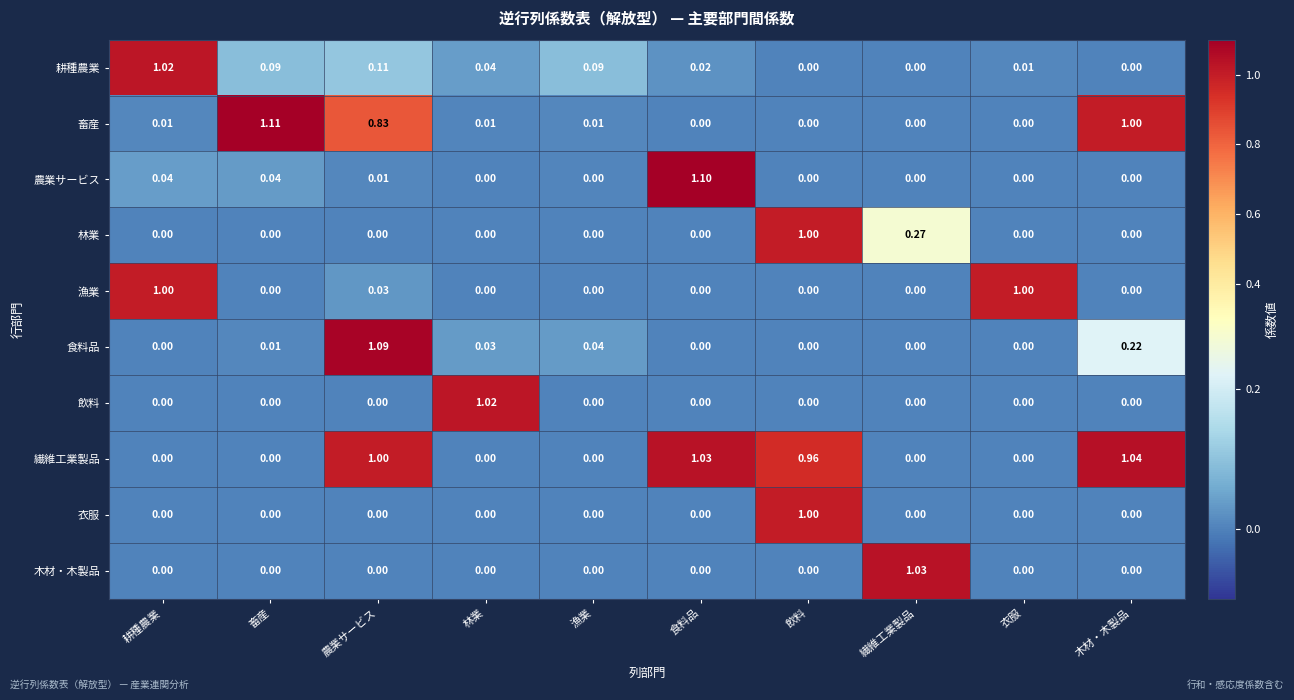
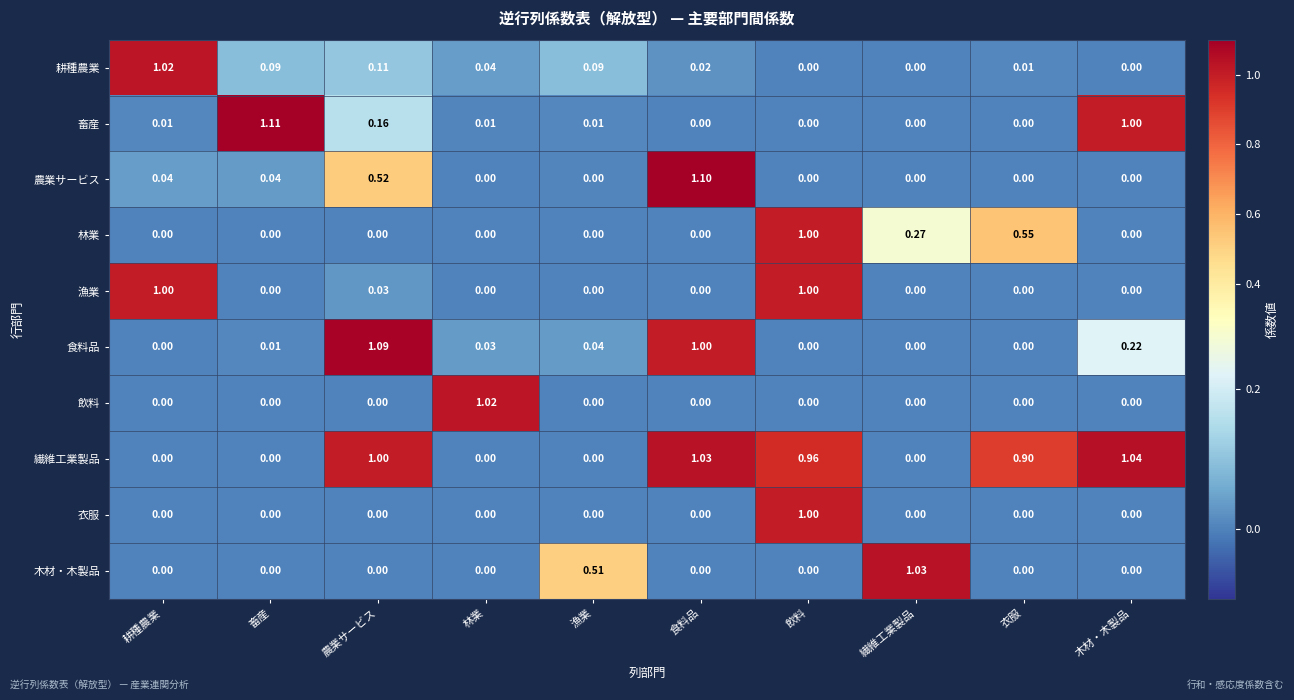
  {
    "耕種農業": {
      "耕種農業": 1.02,
      "畜産": 0.09,
      "農業サービス": 0.11,
      "林業": 0.04,
      "漁業": 0.09,
      "食料品": 0.02,
      "飲料": 0.00,
      "繊維工業製品": 0.00,
      "衣服": 0.01,
      "木材・木製品": 0.00
    },
    "畜産": {
      "耕種農業": 0.01,
      "畜産": 1.11,
-     "農業サービス": 0.83,
+     "農業サービス": 0.16,
      "林業": 0.01,
      "漁業": 0.01,
      "食料品": 0.00,
      "飲料": 0.00,
      "繊維工業製品": 0.00,
      "衣服": 0.00,
      "木材・木製品": 1.00
    },
    "農業サービス": {
      "耕種農業": 0.04,
      "畜産": 0.04,
-     "農業サービス": 0.01,
+     "農業サービス": 0.52,
      "林業": 0.00,
      "漁業": 0.00,
      "食料品": 1.10,
      "飲料": 0.00,
      "繊維工業製品": 0.00,
      "衣服": 0.00,
      "木材・木製品": 0.00
    },
    "林業": {
      "耕種農業": 0.00,
      "畜産": 0.00,
      "農業サービス": 0.00,
      "林業": 0.00,
      "漁業": 0.00,
      "食料品": 0.00,
      "飲料": 1.00,
      "繊維工業製品": 0.27,
-     "衣服": 0.00,
+     "衣服": 0.55,
      "木材・木製品": 0.00
    },
    "漁業": {
      "耕種農業": 1.00,
      "畜産": 0.00,
      "農業サービス": 0.03,
      "林業": 0.00,
      "漁業": 0.00,
      "食料品": 0.00,
-     "飲料": 0.00,
+     "飲料": 1.00,
      "繊維工業製品": 0.00,
-     "衣服": 1.00,
+     "衣服": 0.00,
      "木材・木製品": 0.00
    },
    "食料品": {
      "耕種農業": 0.00,
      "畜産": 0.01,
      "農業サービス": 1.09,
      "林業": 0.03,
      "漁業": 0.04,
-     "食料品": 0.00,
+     "食料品": 1.00,
      "飲料": 0.00,
      "繊維工業製品": 0.00,
      "衣服": 0.00,
      "木材・木製品": 0.22
    },
    "飲料": {
      "耕種農業": 0.00,
      "畜産": 0.00,
      "農業サービス": 0.00,
      "林業": 1.02,
      "漁業": 0.00,
      "食料品": 0.00,
      "飲料": 0.00,
      "繊維工業製品": 0.00,
      "衣服": 0.00,
      "木材・木製品": 0.00
    },
    "繊維工業製品": {
      "耕種農業": 0.00,
      "畜産": 0.00,
      "農業サービス": 1.00,
      "林業": 0.00,
      "漁業": 0.00,
      "食料品": 1.03,
      "飲料": 0.96,
      "繊維工業製品": 0.00,
-     "衣服": 0.00,
+     "衣服": 0.90,
      "木材・木製品": 1.04
    },
    "衣服": {
      "耕種農業": 0.00,
      "畜産": 0.00,
      "農業サービス": 0.00,
      "林業": 0.00,
      "漁業": 0.00,
      "食料品": 0.00,
      "飲料": 1.00,
      "繊維工業製品": 0.00,
      "衣服": 0.00,
      "木材・木製品": 0.00
    },
    "木材・木製品": {
      "耕種農業": 0.00,
      "畜産": 0.00,
      "農業サービス": 0.00,
      "林業": 0.00,
-     "漁業": 0.00,
+     "漁業": 0.51,
      "食料品": 0.00,
      "飲料": 0.00,
      "繊維工業製品": 1.03,
      "衣服": 0.00,
      "木材・木製品": 0.00
    }
  }
